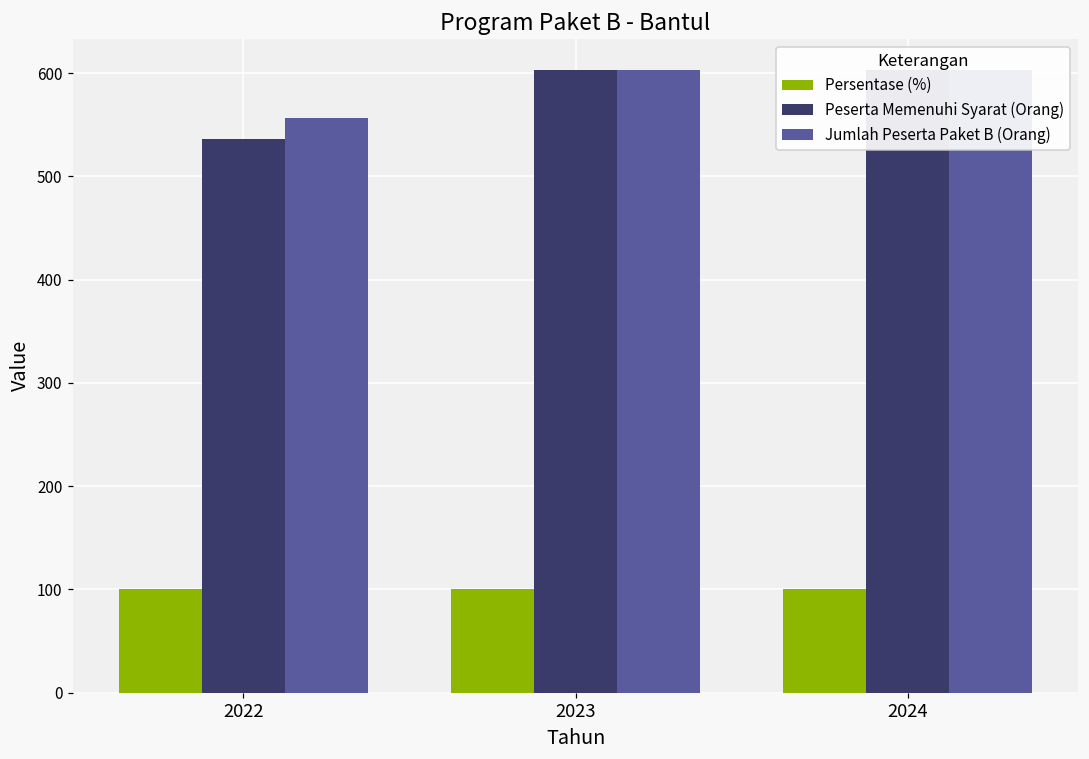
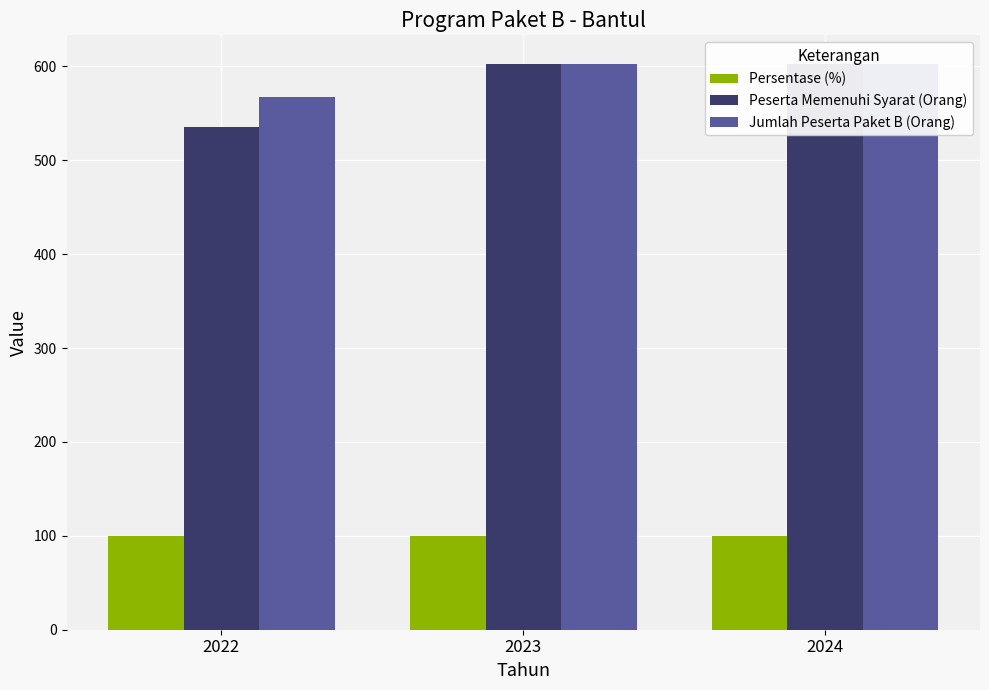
  {
    "Persentase (%)": {
      "2022": 100,
      "2023": 100,
      "2024": 100
    },
    "Peserta Memenuhi Syarat (Orang)": {
      "2022": 540,
      "2023": 600
    },
    "Jumlah Peserta Paket B (Orang)": {
-     "2022": 560,
+     "2022": 570,
      "2023": 600
    }
  }
